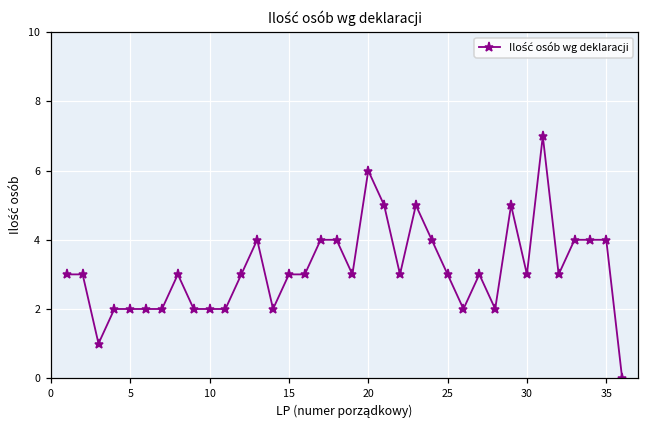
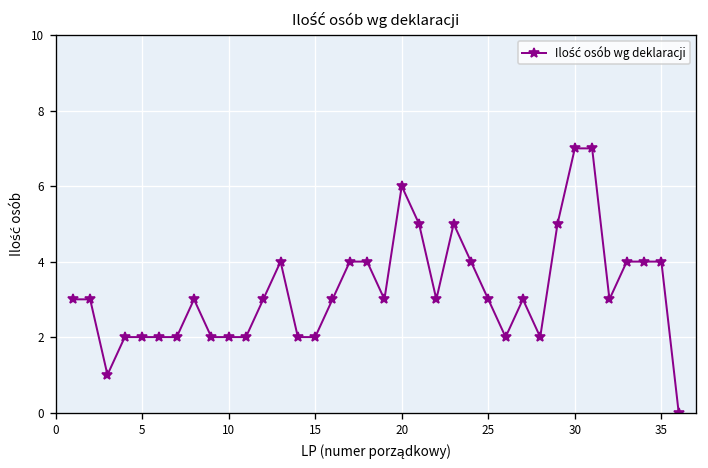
  {
    "5": 2,
    "10": 2,
-   "15": 3,
+   "15": 2,
    "20": 6,
    "25": 3,
-   "30": 3,
+   "30": 7,
    "35": 4
  }
